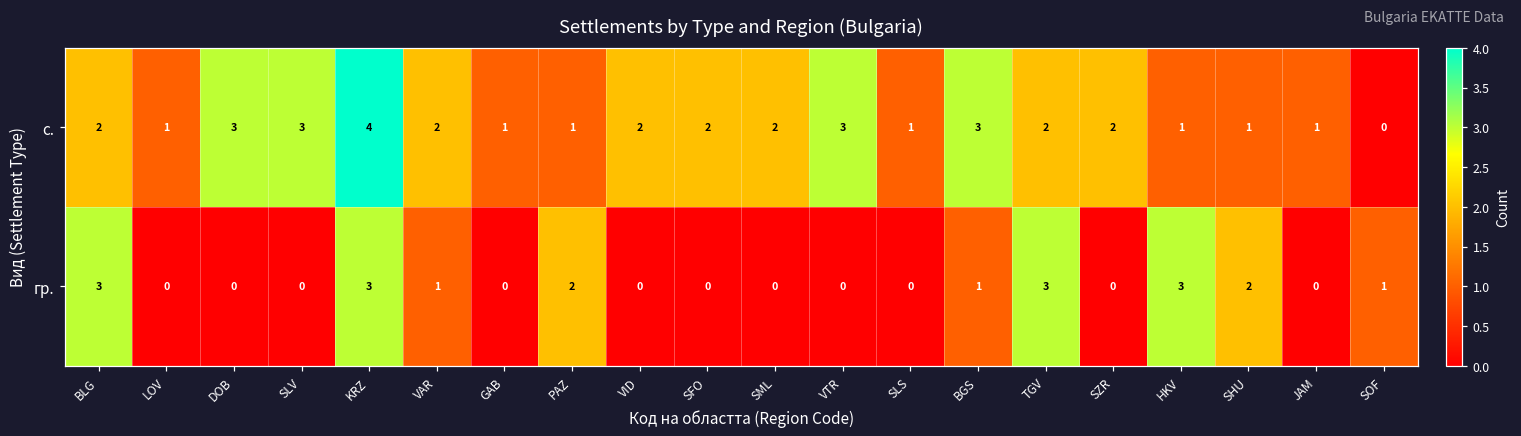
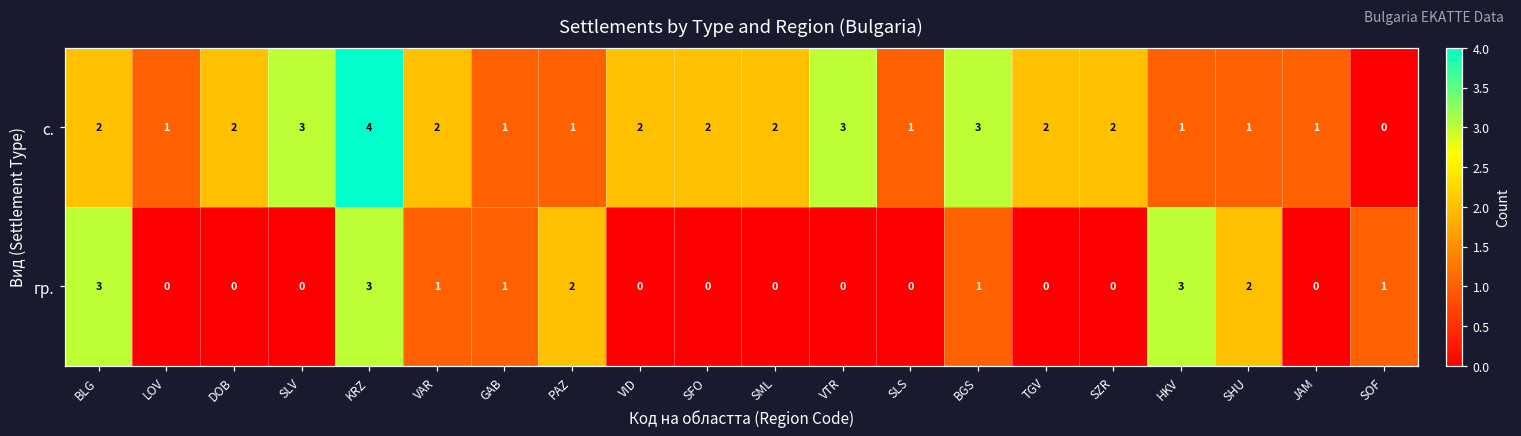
  {
    "с.": {
      "BLG": 2,
      "LOV": 1,
-     "DOB": 3,
+     "DOB": 2,
      "SLV": 3,
      "KRZ": 4,
      "VAR": 2,
      "GAB": 1,
      "PAZ": 1,
      "VID": 2,
      "SFO": 2,
      "SML": 2,
      "VTR": 3,
      "SLS": 1,
      "BGS": 3,
      "TGV": 2,
      "SZR": 2,
      "HKV": 1,
      "SHU": 1,
      "JAM": 1,
      "SOF": 0
    },
    "гр.": {
      "BLG": 3,
      "LOV": 0,
      "DOB": 0,
      "SLV": 0,
      "KRZ": 3,
      "VAR": 1,
-     "GAB": 0,
+     "GAB": 1,
      "PAZ": 2,
      "VID": 0,
      "SFO": 0,
      "SML": 0,
      "VTR": 0,
      "SLS": 0,
      "BGS": 1,
-     "TGV": 3,
+     "TGV": 0,
      "SZR": 0,
      "HKV": 3,
      "SHU": 2,
      "JAM": 0,
      "SOF": 1
    }
  }
